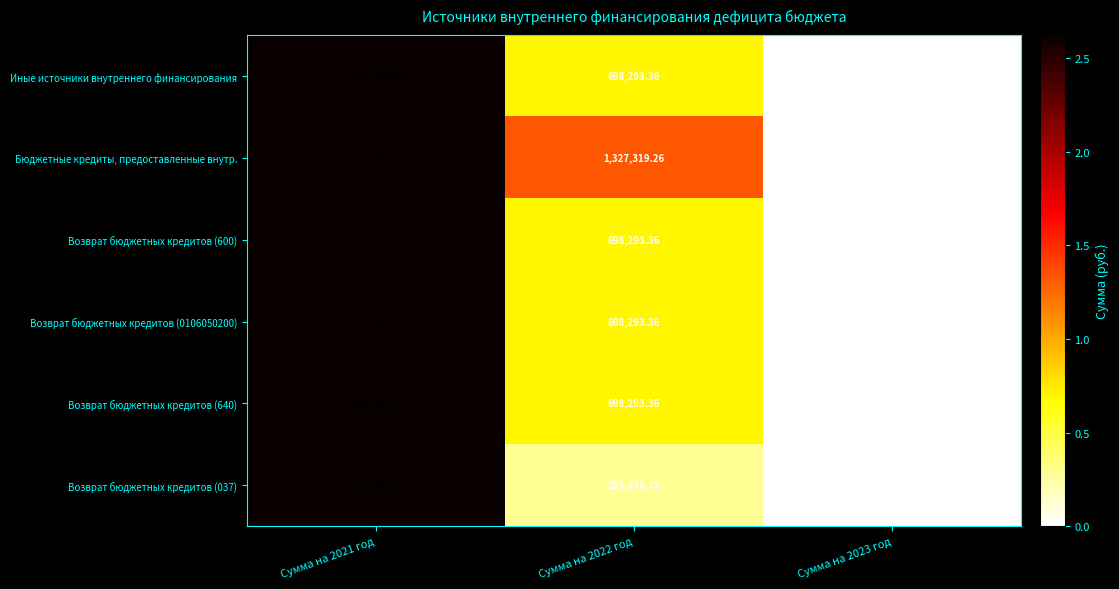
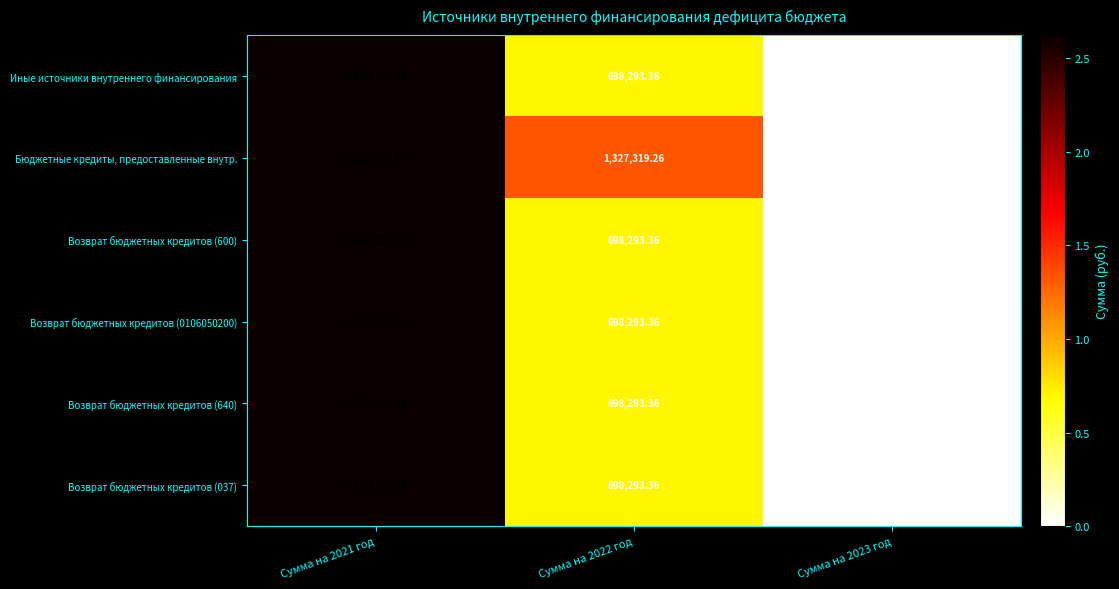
  {
    "Иные источники внутреннего финансирования": {
      "Сумма на 2022 год": "698,293.36"
    },
    "Бюджетные кредиты, предоставленные внутр.": {
      "Сумма на 2022 год": "1,327,319.26"
    },
    "Возврат бюджетных кредитов (600)": {
      "Сумма на 2022 год": "698,293.36"
    },
    "Возврат бюджетных кредитов (0106050200)": {
      "Сумма на 2022 год": "698,293.36"
    },
    "Возврат бюджетных кредитов (640)": {
      "Сумма на 2022 год": "698,293.36"
    },
    "Возврат бюджетных кредитов (037)": {
-     "Сумма на 2022 год": "285,436.72"
+     "Сумма на 2022 год": "698,293.36"
    }
  }
